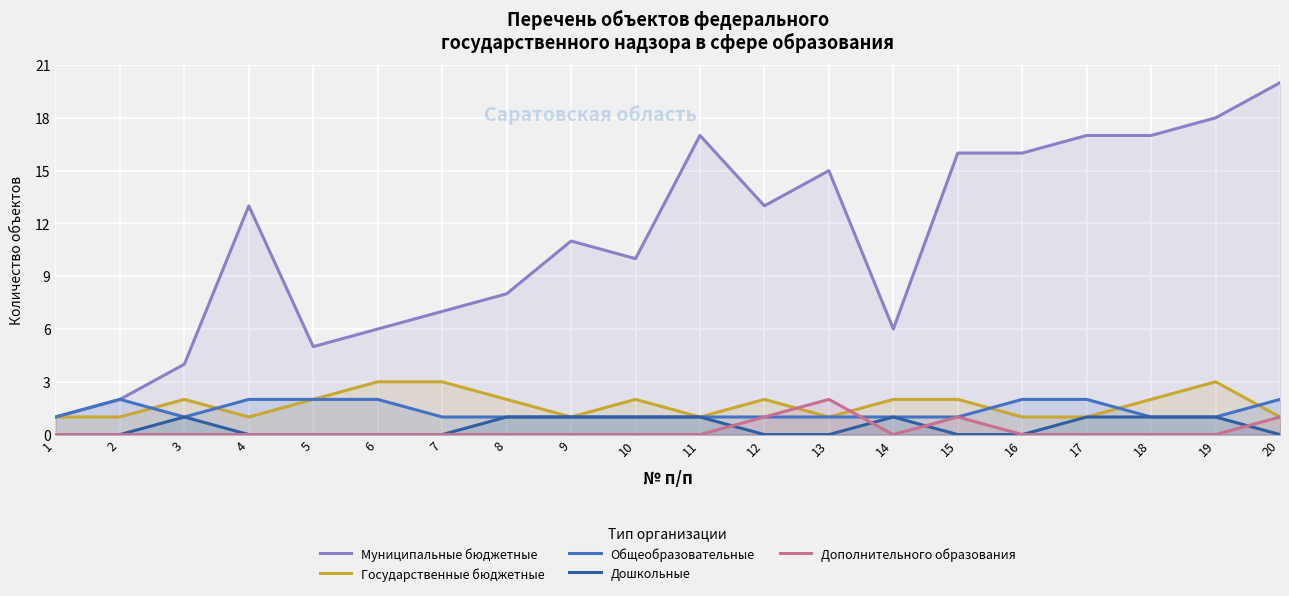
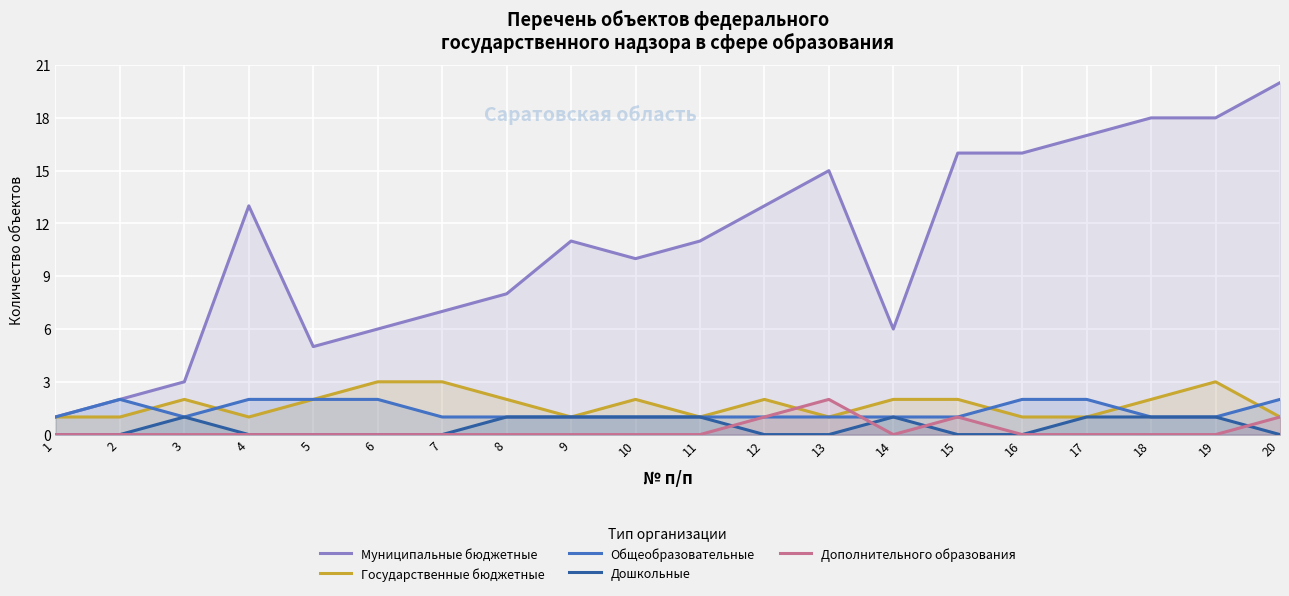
  {
    "Муниципальные бюджетные": {
-     "3": 4,
+     "3": 3,
      "4": 13,
      "5": 5,
      "6": 6,
      "7": 7,
      "8": 8,
      "9": 11,
      "10": 10,
-     "11": 17,
+     "11": 11,
      "12": 13,
      "13": 15,
      "14": 6,
      "15": 16,
      "16": 16,
      "17": 17,
-     "18": 17,
+     "18": 18,
      "19": 18,
      "20": 20
    },
    "Государственные бюджетные": {
      "2": 1,
      "3": 2,
      "4": 1,
      "6": 3,
      "7": 3,
      "8": 2,
      "10": 2,
      "12": 2,
      "14": 2,
      "15": 2,
      "16": 1,
      "18": 2,
      "19": 3
    },
    "Дополнительного образования": {
      "3": 0,
      "8": 0,
      "9": 0,
      "10": 0,
      "11": 0,
      "13": 2,
      "14": 0,
      "17": 0,
      "18": 0,
      "19": 0
    }
  }
